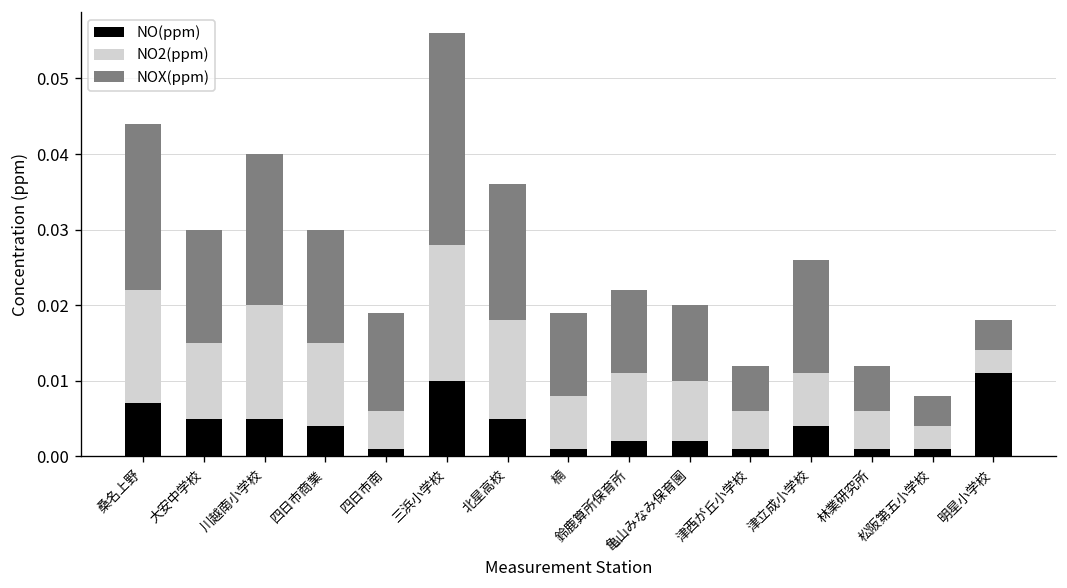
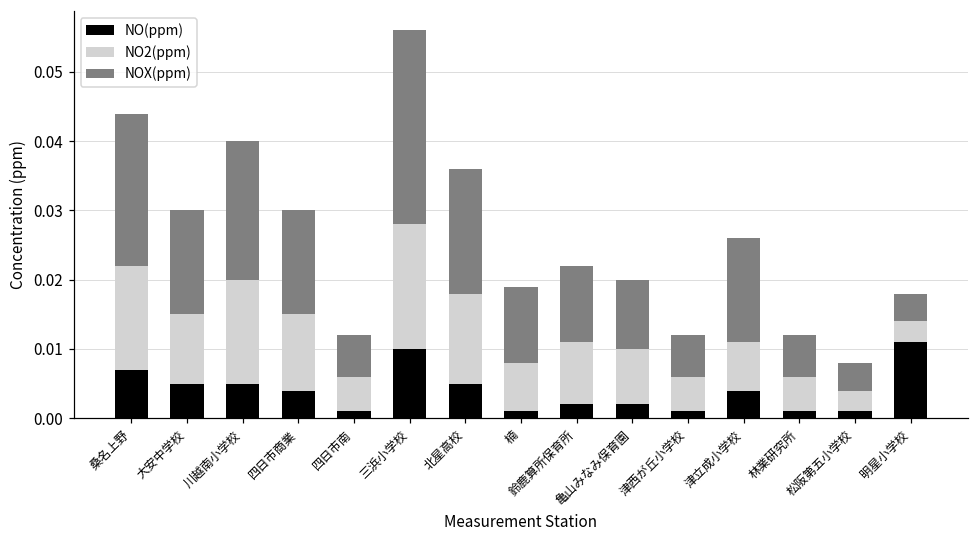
  {
    "NO(ppm)": {
      "桑名上野": 0.007,
      "大安中学校": 0.005,
      "川越南小学校": 0.005,
      "四日市商業": 0.004,
      "四日市南": 0.001,
      "三浜小学校": 0.010,
      "北星高校": 0.005,
      "楠": 0.001,
      "鈴鹿算所保育所": 0.002,
      "亀山みなみ保育園": 0.002,
      "津西が丘小学校": 0.001,
      "津立成小学校": 0.004,
      "林業研究所": 0.001,
      "松阪第五小学校": 0.001,
      "明星小学校": 0.011
    },
    "NO2(ppm)": {
      "桑名上野": 0.015,
      "大安中学校": 0.010,
      "川越南小学校": 0.015,
      "四日市商業": 0.011,
      "四日市南": 0.005,
      "三浜小学校": 0.018,
      "北星高校": 0.013,
      "楠": 0.007,
      "鈴鹿算所保育所": 0.009,
      "亀山みなみ保育園": 0.008,
      "津西が丘小学校": 0.005,
      "津立成小学校": 0.007,
      "林業研究所": 0.005,
      "松阪第五小学校": 0.003,
      "明星小学校": 0.003
    },
    "NOX(ppm)": {
      "桑名上野": 0.022,
      "大安中学校": 0.015,
      "川越南小学校": 0.020,
      "四日市商業": 0.015,
-     "四日市南": 0.013,
+     "四日市南": 0.006,
      "三浜小学校": 0.028,
      "北星高校": 0.018,
      "楠": 0.011,
      "鈴鹿算所保育所": 0.011,
      "亀山みなみ保育園": 0.010,
      "津西が丘小学校": 0.006,
      "津立成小学校": 0.015,
      "林業研究所": 0.006,
      "松阪第五小学校": 0.004,
      "明星小学校": 0.004
    }
  }
